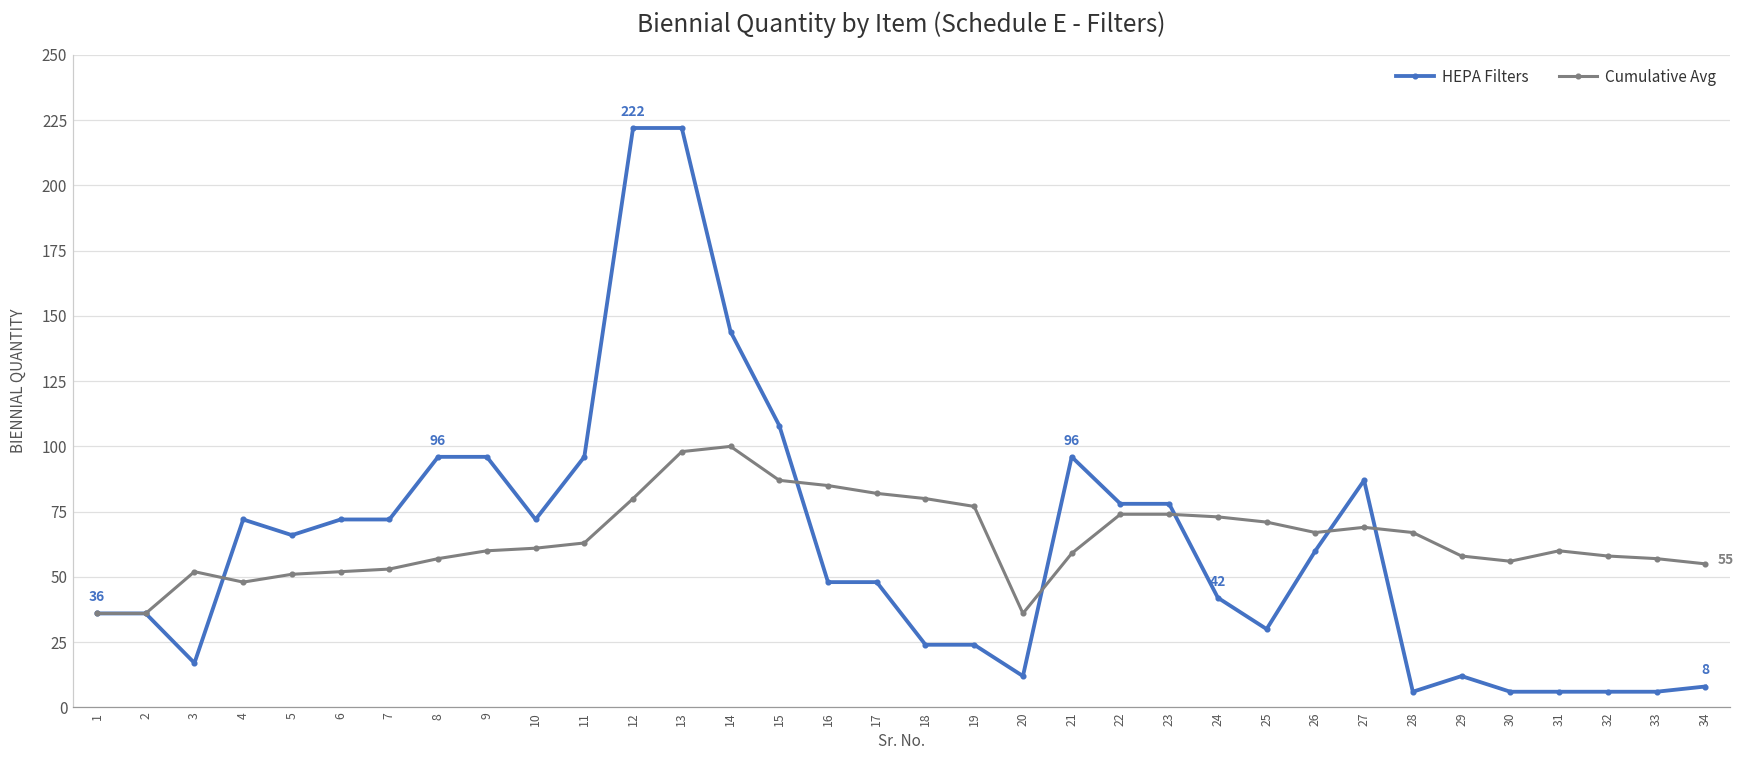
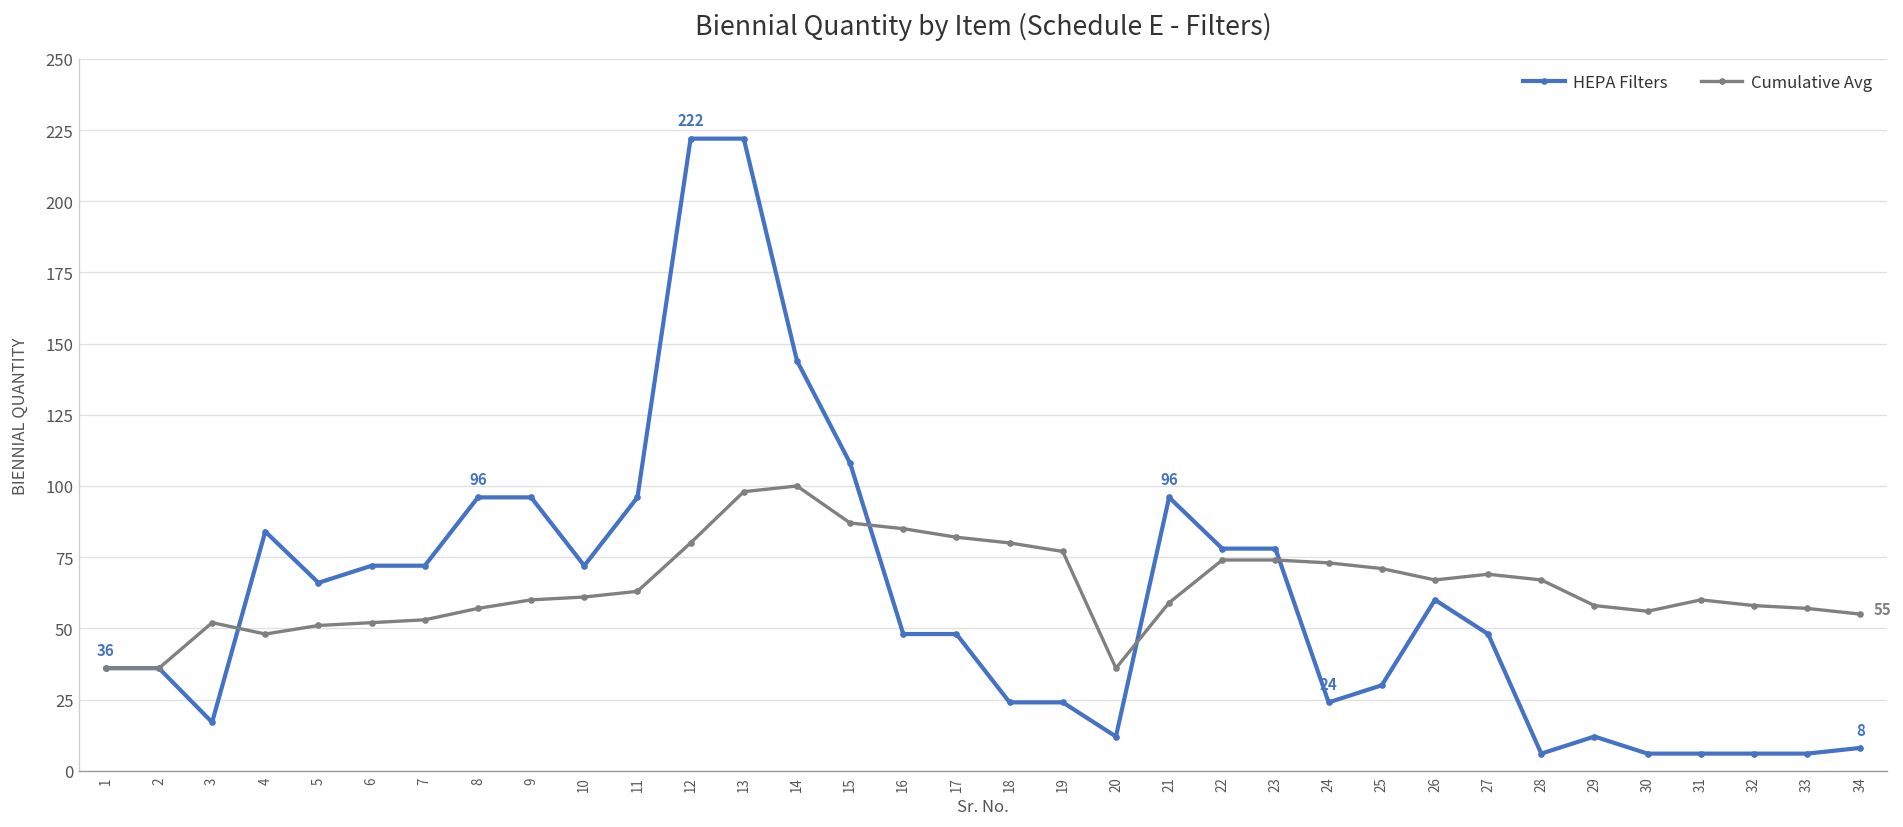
  {
    "HEPA Filters": {
-     "4": 72,
+     "4": 84,
      "8": 96,
      "12": 222,
      "21": 96,
-     "24": 42,
-     "27": 87,
+     "24": 24,
+     "27": 48,
      "34": 8
    },
    "Cumulative Avg": {
      "34": 55
    }
  }
